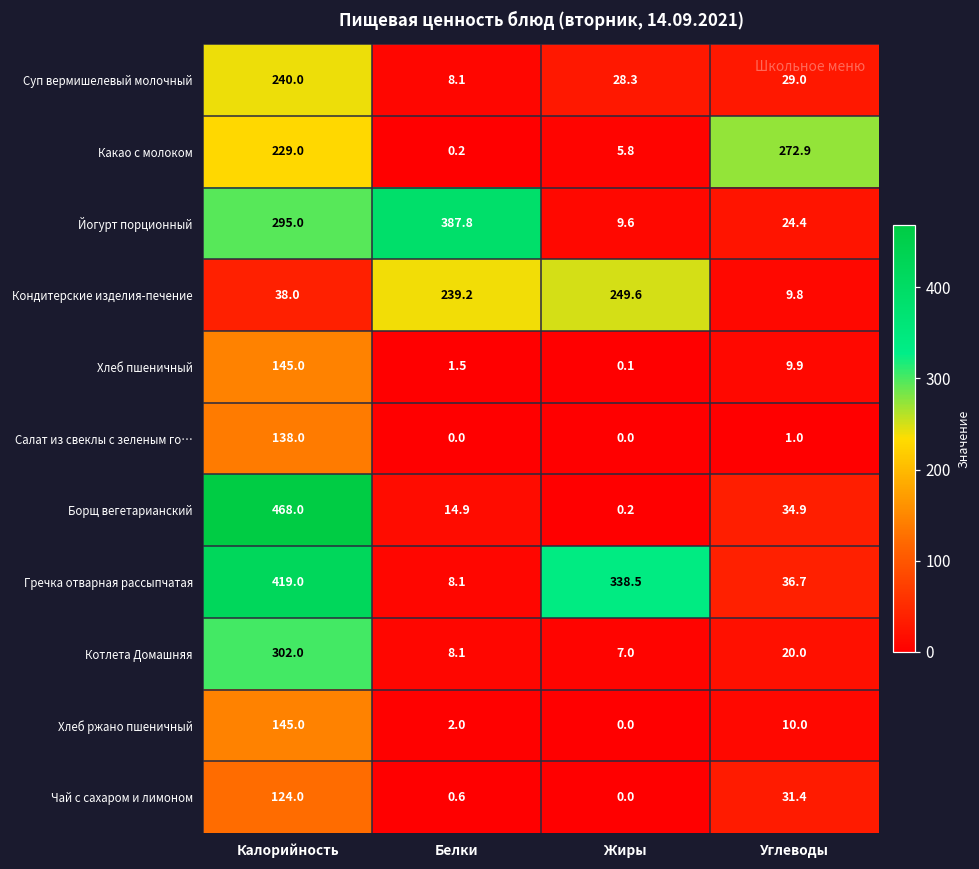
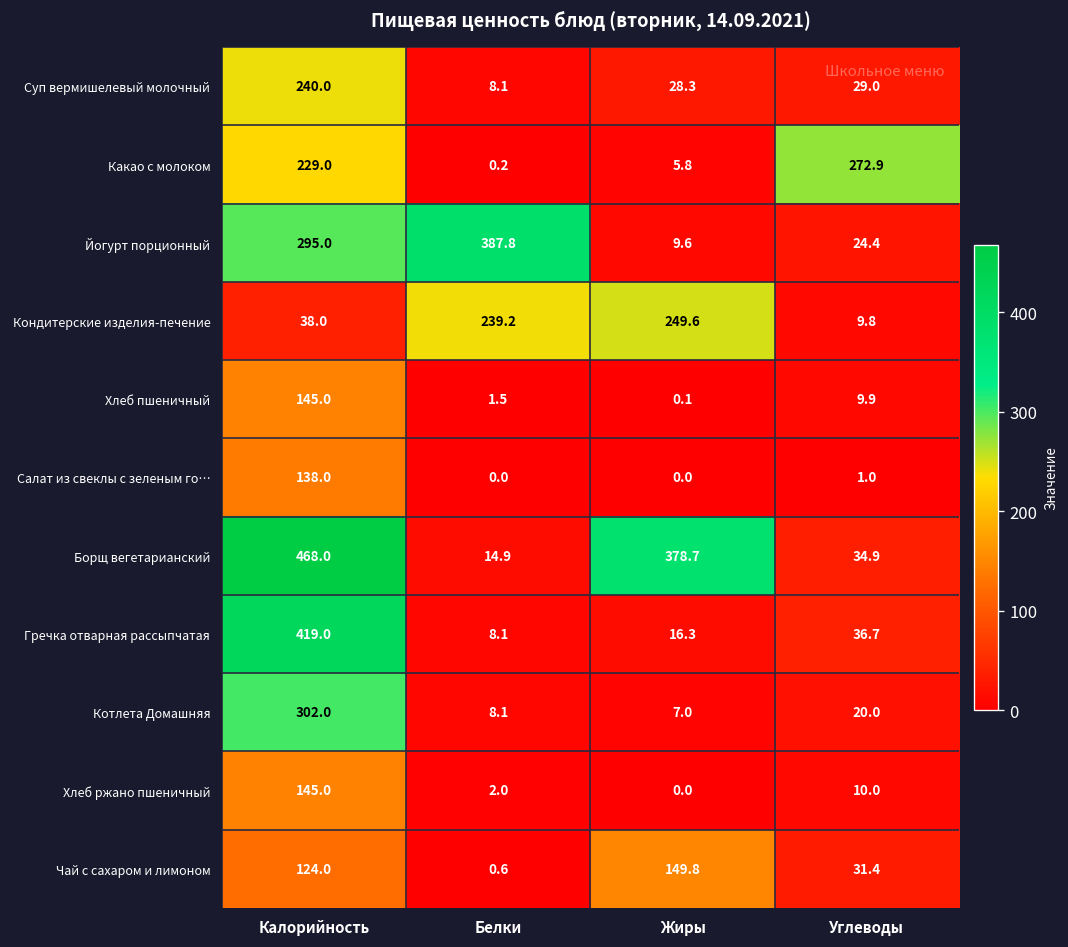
  {
    "Суп вермишелевый молочный": {
      "Калорийность": 240.0,
      "Белки": 8.1,
      "Жиры": 28.3
    },
    "Какао с молоком": {
      "Калорийность": 229.0,
      "Белки": 0.2,
      "Жиры": 5.8,
      "Углеводы": 272.9
    },
    "Йогурт порционный": {
      "Калорийность": 295.0,
      "Белки": 387.8,
      "Жиры": 9.6,
      "Углеводы": 24.4
    },
    "Кондитерские изделия-печение": {
      "Калорийность": 38.0,
      "Белки": 239.2,
      "Жиры": 249.6,
      "Углеводы": 9.8
    },
    "Хлеб пшеничный": {
      "Калорийность": 145.0,
      "Белки": 1.5,
      "Жиры": 0.1,
      "Углеводы": 9.9
    },
    "Салат из свеклы с зеленым го…": {
      "Калорийность": 138.0,
      "Белки": 0.0,
      "Жиры": 0.0,
      "Углеводы": 1.0
    },
    "Борщ вегетарианский": {
      "Калорийность": 468.0,
      "Белки": 14.9,
-     "Жиры": 0.2,
+     "Жиры": 378.7,
      "Углеводы": 34.9
    },
    "Гречка отварная рассыпчатая": {
      "Калорийность": 419.0,
      "Белки": 8.1,
-     "Жиры": 338.5,
+     "Жиры": 16.3,
      "Углеводы": 36.7
    },
    "Котлета Домашняя": {
      "Калорийность": 302.0,
      "Белки": 8.1,
      "Жиры": 7.0,
      "Углеводы": 20.0
    },
    "Хлеб ржано пшеничный": {
      "Калорийность": 145.0,
      "Белки": 2.0,
      "Жиры": 0.0,
      "Углеводы": 10.0
    },
    "Чай с сахаром и лимоном": {
      "Калорийность": 124.0,
      "Белки": 0.6,
-     "Жиры": 0.0,
+     "Жиры": 149.8,
      "Углеводы": 31.4
    }
  }
